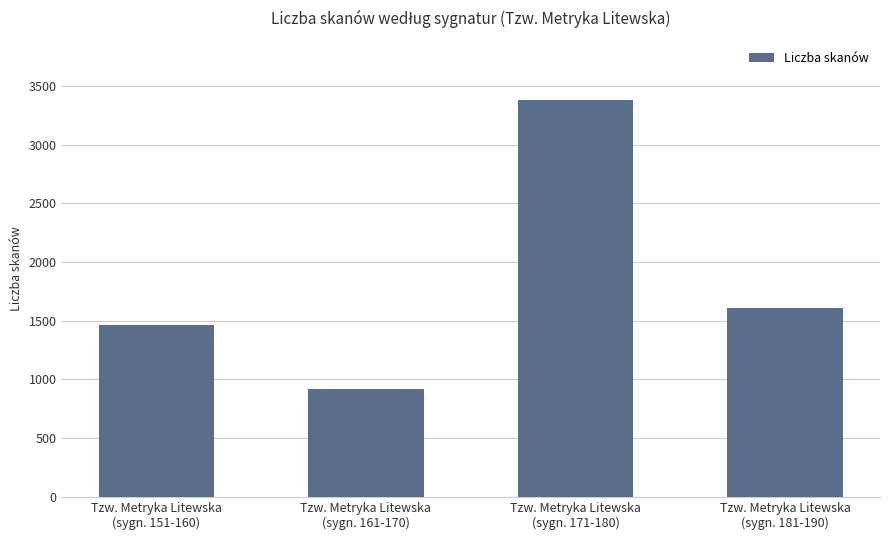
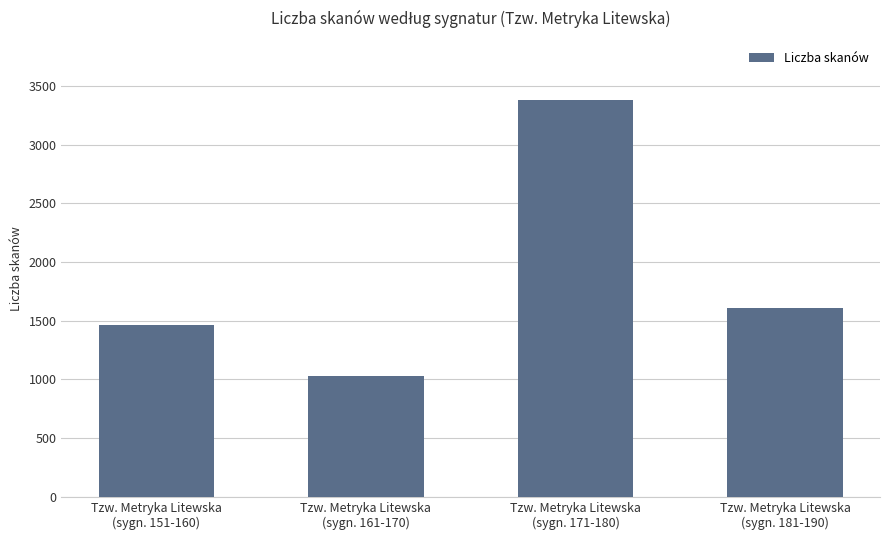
  {
    "Tzw. Metryka Litewska (sygn. 151-160)": 1460,
-   "Tzw. Metryka Litewska (sygn. 161-170)": 920,
+   "Tzw. Metryka Litewska (sygn. 161-170)": 1030,
    "Tzw. Metryka Litewska (sygn. 171-180)": 3380,
    "Tzw. Metryka Litewska (sygn. 181-190)": 1610
  }
